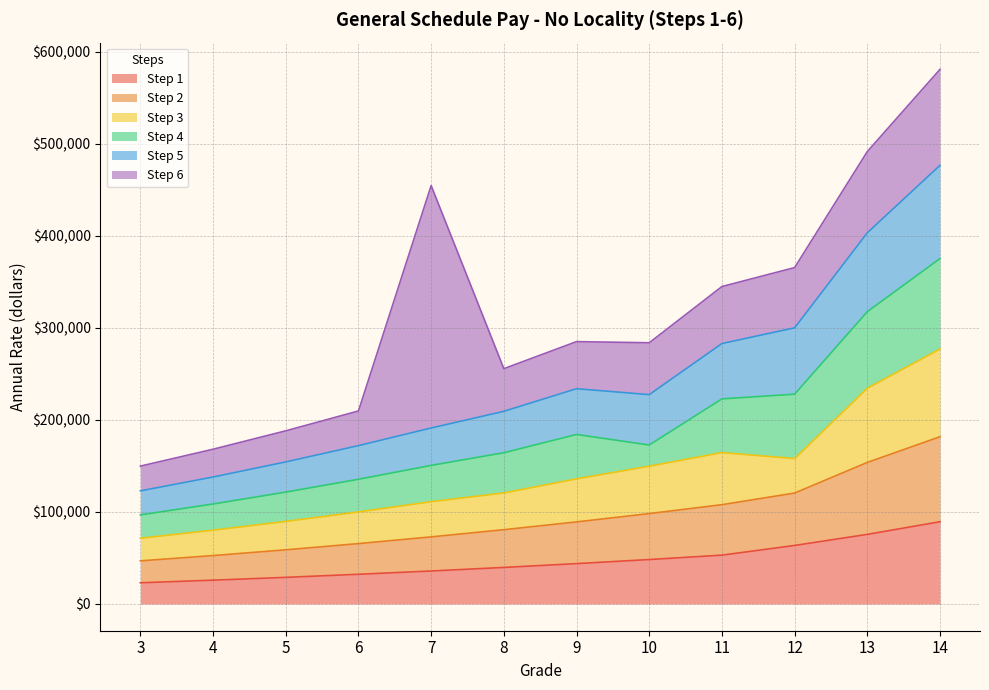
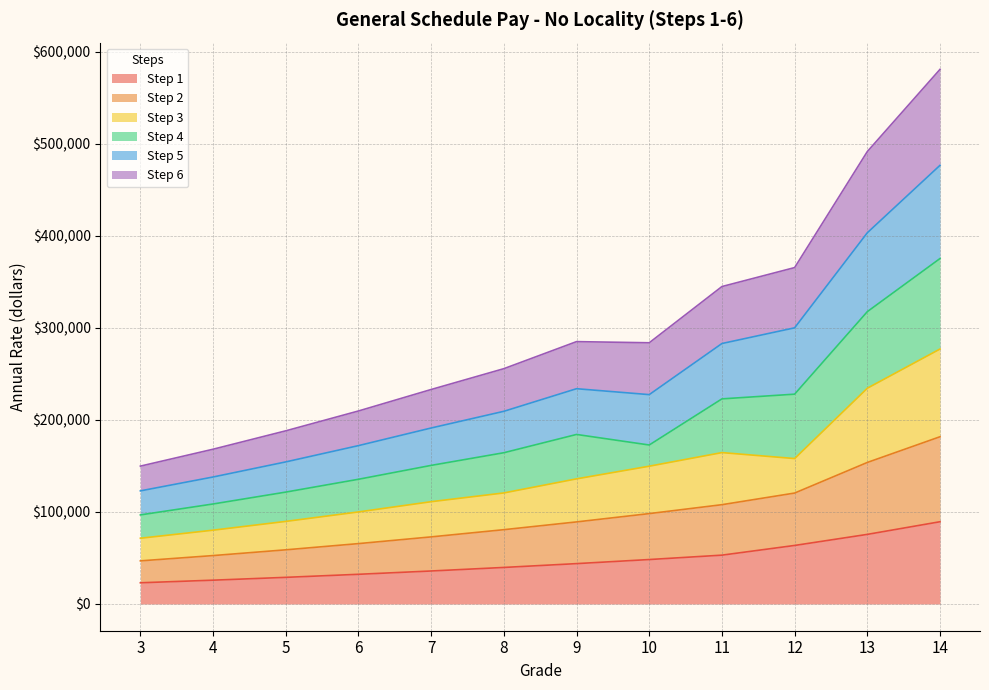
  {
    "Step 3": {
      "3": "$20,000",
      "4": "$30,000",
      "5": "$30,000",
      "6": "$30,000",
      "7": "$40,000",
      "8": "$40,000",
      "9": "$50,000",
      "10": "$50,000",
      "11": "$60,000",
      "12": "$40,000",
      "13": "$80,000",
      "14": "$100,000"
    },
    "Step 4": {
      "3": "$30,000",
      "4": "$30,000",
      "5": "$30,000",
      "6": "$40,000",
      "7": "$40,000",
      "8": "$40,000",
      "9": "$50,000",
      "10": "$20,000",
      "11": "$60,000",
      "12": "$70,000",
      "13": "$80,000",
      "14": "$100,000"
    },
    "Step 5": {
      "3": "$30,000",
      "4": "$30,000",
      "5": "$30,000",
      "6": "$40,000",
      "7": "$40,000",
      "8": "$50,000",
      "9": "$50,000",
      "10": "$50,000",
      "11": "$60,000",
      "12": "$70,000",
      "13": "$90,000",
      "14": "$100,000"
    },
    "Step 6": {
      "3": "$30,000",
      "4": "$30,000",
      "5": "$30,000",
      "6": "$40,000",
-     "7": "$260,000",
+     "7": "$40,000",
      "8": "$50,000",
      "9": "$50,000",
      "10": "$60,000",
      "11": "$60,000",
      "12": "$70,000",
      "13": "$90,000",
      "14": "$100,000"
    }
  }
